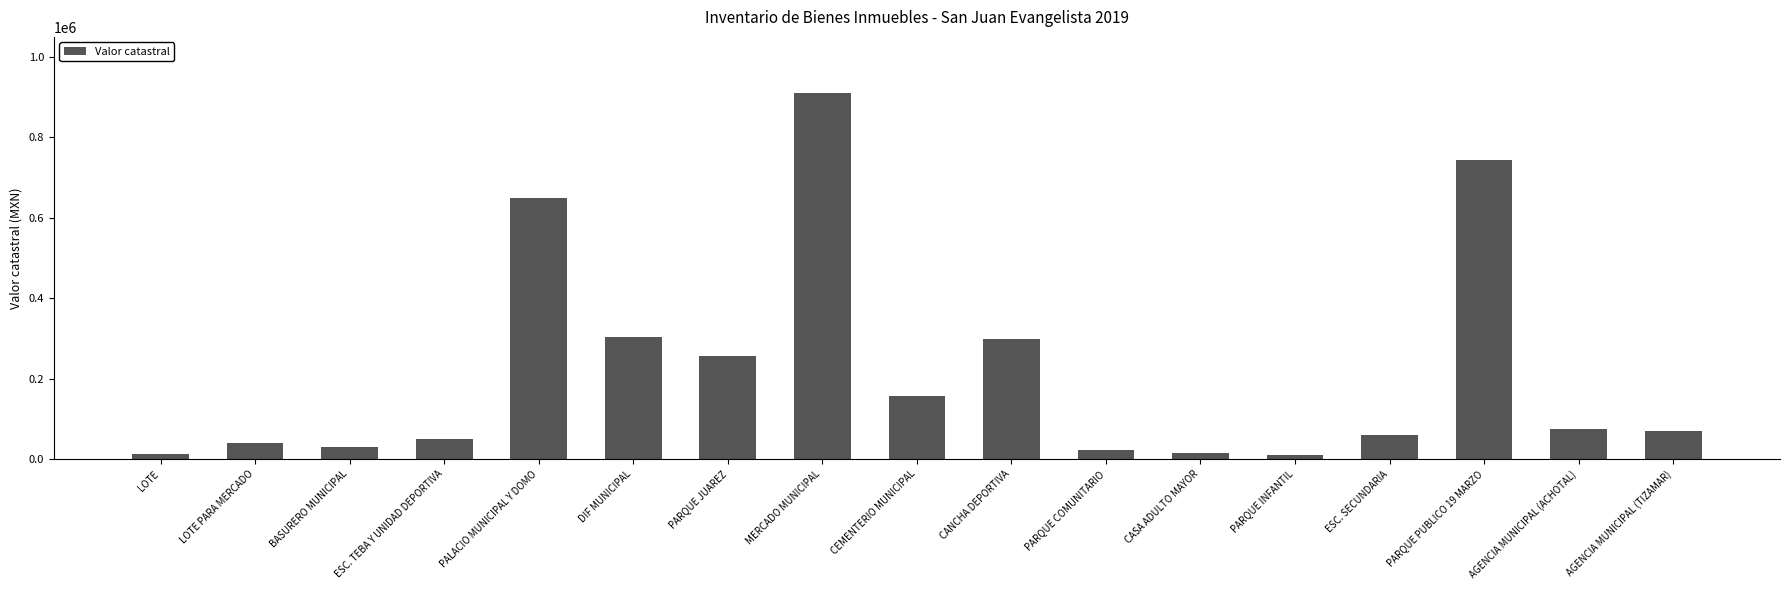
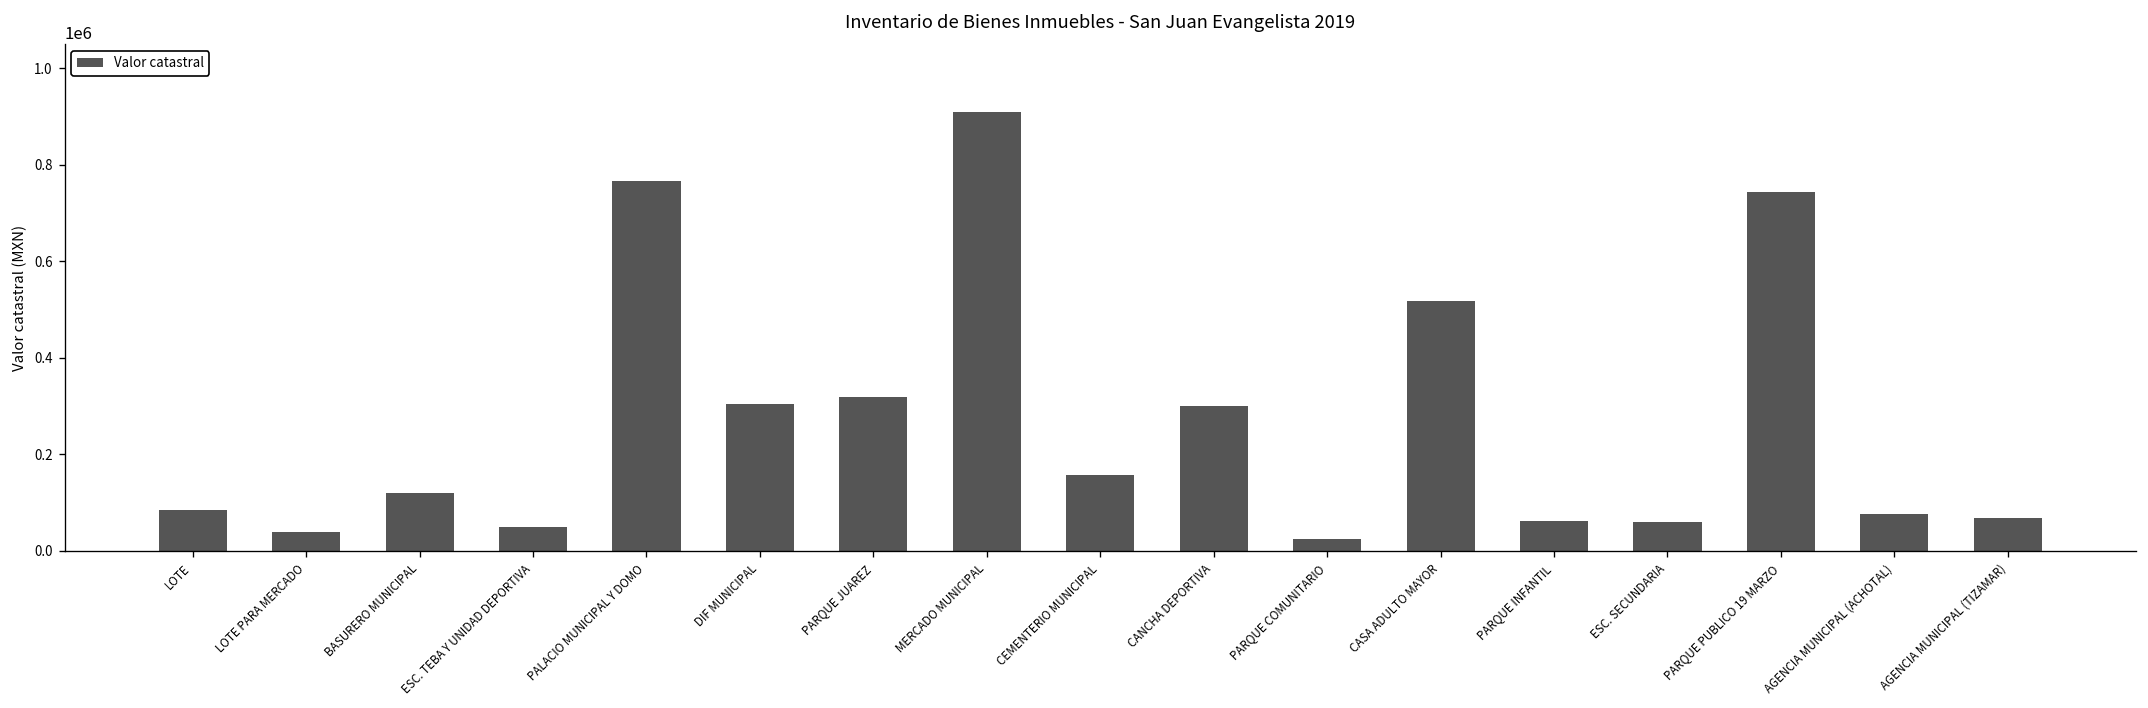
  {
-   "LOTE": 10000,
+   "LOTE": 80000,
    "LOTE PARA MERCADO": 40000,
-   "BASURERO MUNICIPAL": 30000,
+   "BASURERO MUNICIPAL": 120000,
    "ESC. TEBA Y UNIDAD DEPORTIVA": 50000,
-   "PALACIO MUNICIPAL Y DOMO": 650000,
+   "PALACIO MUNICIPAL Y DOMO": 770000,
    "DIF MUNICIPAL": 300000,
-   "PARQUE JUAREZ": 260000,
+   "PARQUE JUAREZ": 320000,
    "MERCADO MUNICIPAL": 910000,
    "CEMENTERIO MUNICIPAL": 160000,
    "CANCHA DEPORTIVA": 300000,
    "PARQUE COMUNITARIO": 20000,
-   "CASA ADULTO MAYOR": 10000,
-   "PARQUE INFANTIL": 10000,
+   "CASA ADULTO MAYOR": 520000,
+   "PARQUE INFANTIL": 60000,
    "ESC. SECUNDARIA": 60000,
    "PARQUE PUBLICO 19 MARZO": 740000,
    "AGENCIA MUNICIPAL (ACHOTAL)": 80000,
    "AGENCIA MUNICIPAL (TIZAMAR)": 70000
  }
